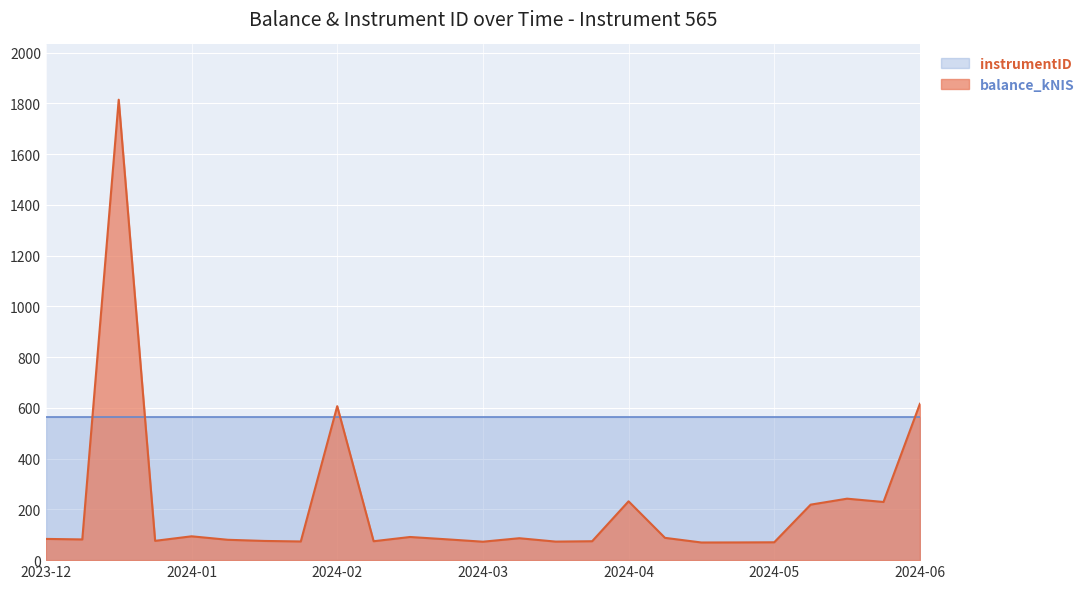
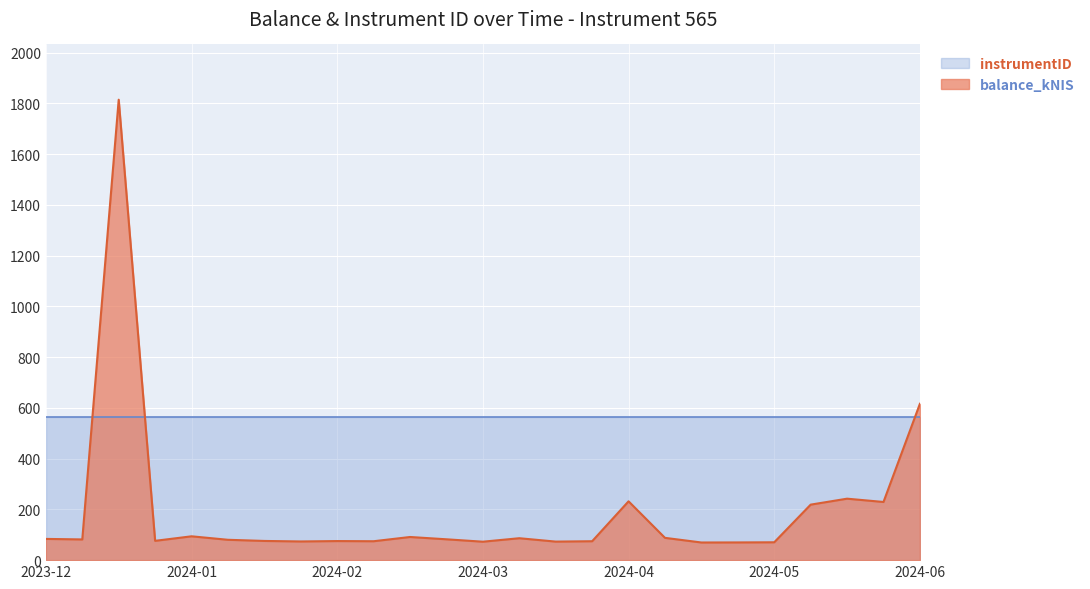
  {
    "instrumentID": {
      "2023-12": 570,
      "2024-01": 570,
      "2024-02": 570,
      "2024-03": 570,
      "2024-04": 570,
      "2024-05": 570,
      "2024-06": 570
    },
    "balance_kNIS": {
      "2023-12": 80,
      "2024-01": 90,
-     "2024-02": 610,
+     "2024-02": 80,
      "2024-03": 70,
      "2024-04": 230,
      "2024-05": 70,
      "2024-06": 620
    }
  }
